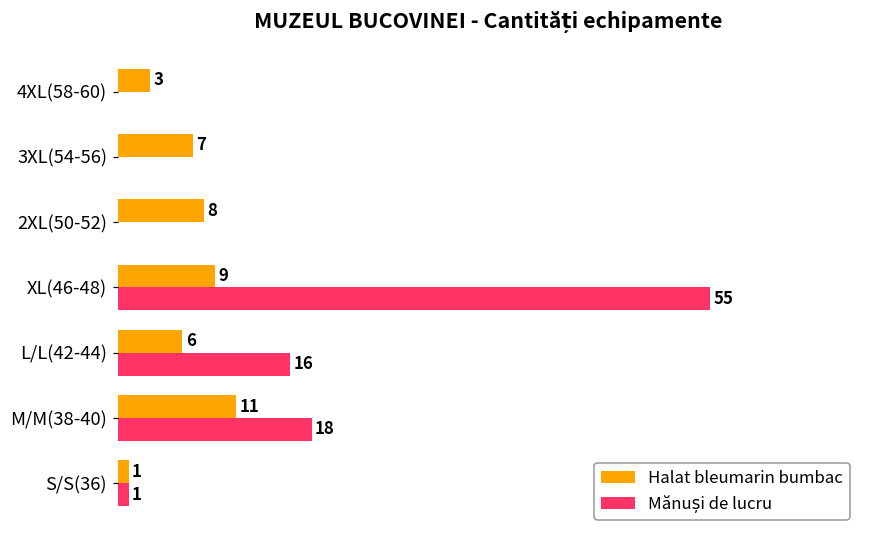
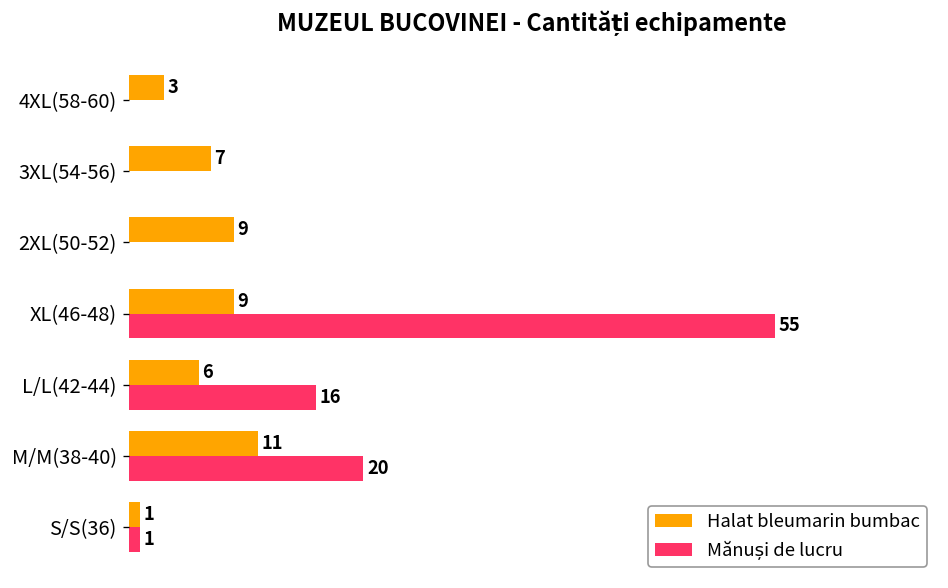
  {
    "Halat bleumarin bumbac": {
      "4XL(58-60)": 3,
      "3XL(54-56)": 7,
-     "2XL(50-52)": 8,
+     "2XL(50-52)": 9,
      "XL(46-48)": 9,
      "L/L(42-44)": 6,
      "M/M(38-40)": 11,
      "S/S(36)": 1
    },
    "Mănuși de lucru": {
      "XL(46-48)": 55,
      "L/L(42-44)": 16,
-     "M/M(38-40)": 18,
+     "M/M(38-40)": 20,
      "S/S(36)": 1
    }
  }
